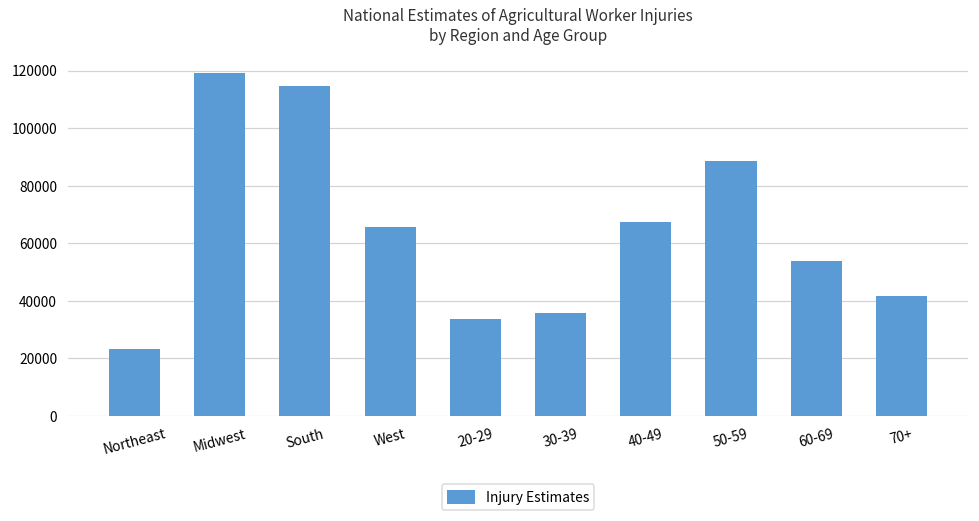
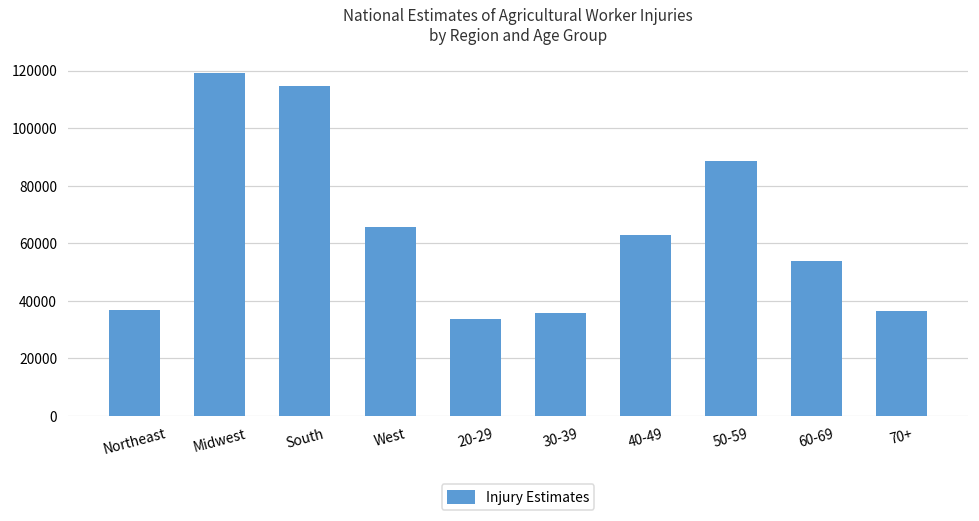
  {
-   "Northeast": 23000,
+   "Northeast": 37000,
    "Midwest": 119000,
    "South": 115000,
    "West": 66000,
    "20-29": 34000,
    "30-39": 36000,
-   "40-49": 67000,
+   "40-49": 63000,
    "50-59": 89000,
    "60-69": 54000,
-   "70+": 42000
+   "70+": 37000
  }
